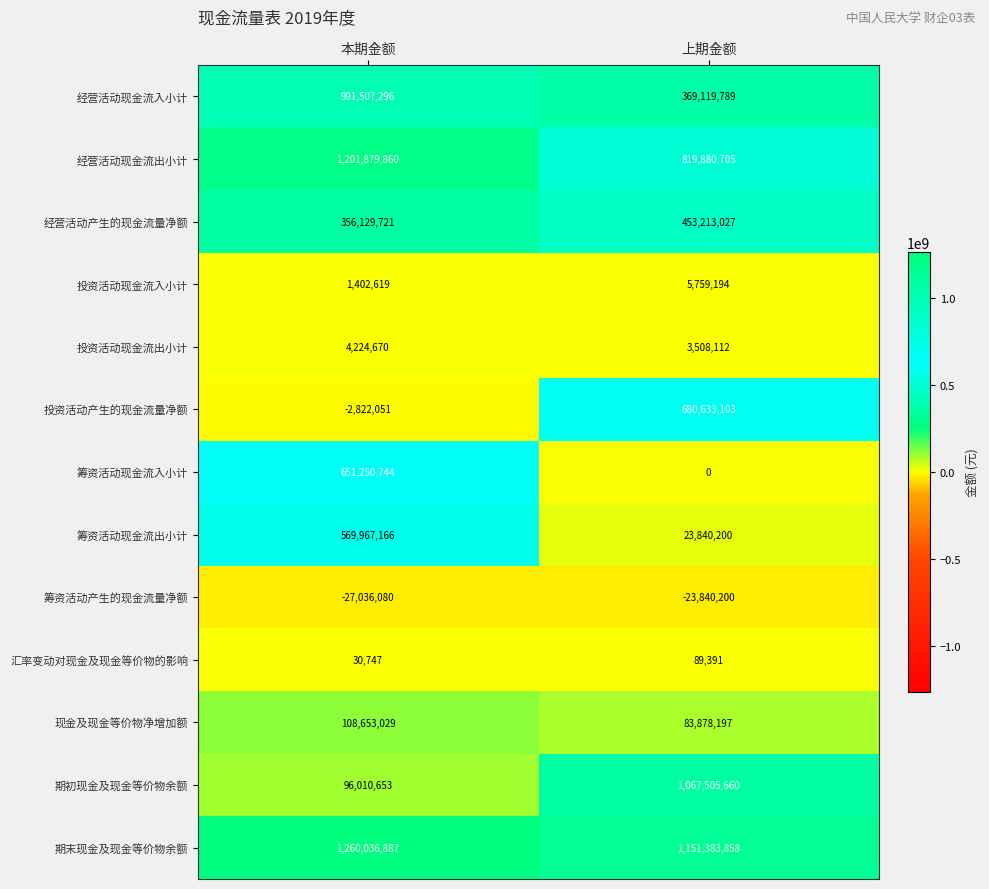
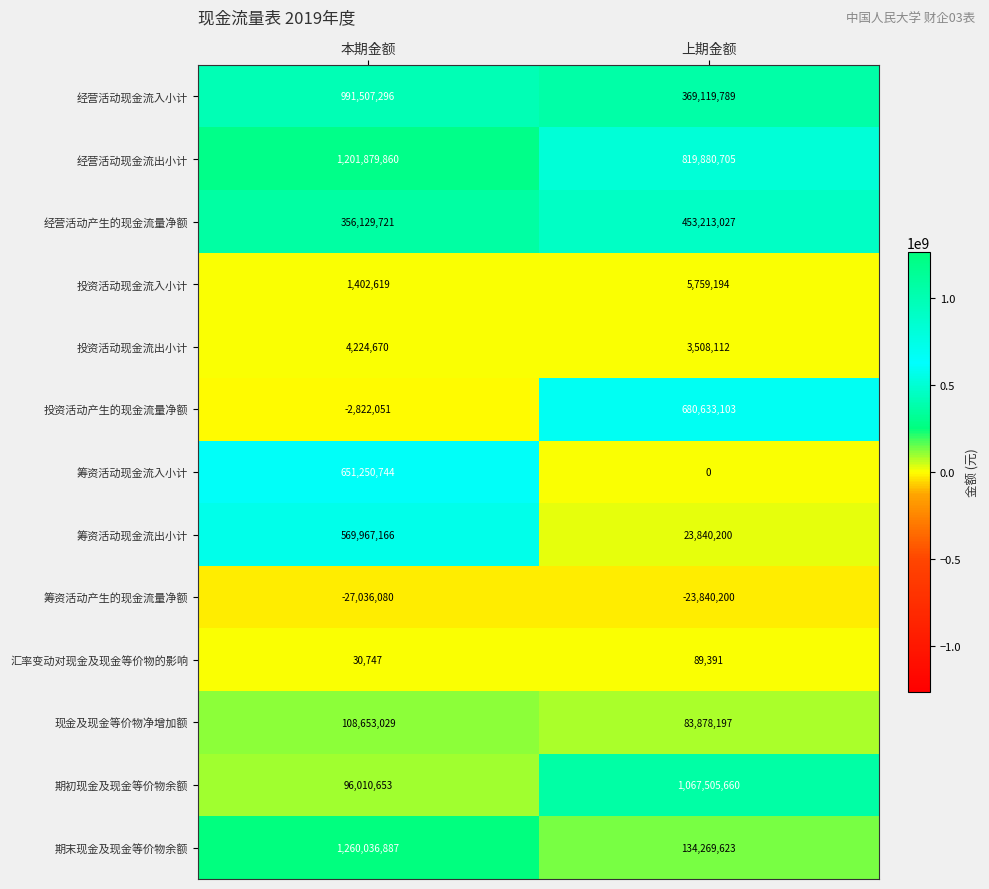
  {
    "经营活动现金流入小计": {
      "本期金额": "991,507,296",
      "上期金额": "369,119,789"
    },
    "经营活动现金流出小计": {
      "本期金额": "1,201,879,860",
      "上期金额": "819,880,705"
    },
    "经营活动产生的现金流量净额": {
      "本期金额": "356,129,721",
      "上期金额": "453,213,027"
    },
    "投资活动现金流入小计": {
      "本期金额": "1,402,619",
      "上期金额": "5,759,194"
    },
    "投资活动现金流出小计": {
      "本期金额": "4,224,670",
      "上期金额": "3,508,112"
    },
    "投资活动产生的现金流量净额": {
      "本期金额": "-2,822,051",
      "上期金额": "680,633,103"
    },
    "筹资活动现金流入小计": {
      "本期金额": "651,250,744",
      "上期金额": "0"
    },
    "筹资活动现金流出小计": {
      "本期金额": "569,967,166",
      "上期金额": "23,840,200"
    },
    "筹资活动产生的现金流量净额": {
      "本期金额": "-27,036,080",
      "上期金额": "-23,840,200"
    },
    "汇率变动对现金及现金等价物的影响": {
      "本期金额": "30,747",
      "上期金额": "89,391"
    },
    "现金及现金等价物净增加额": {
      "本期金额": "108,653,029",
      "上期金额": "83,878,197"
    },
    "期初现金及现金等价物余额": {
      "本期金额": "96,010,653",
      "上期金额": "1,067,505,660"
    },
    "期末现金及现金等价物余额": {
      "本期金额": "1,260,036,887",
-     "上期金额": "1,151,383,858"
+     "上期金额": "134,269,623"
    }
  }
